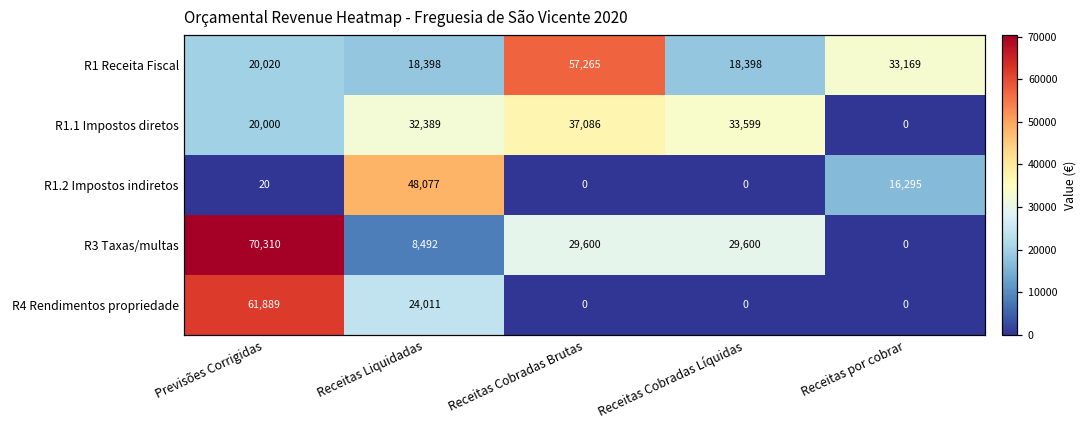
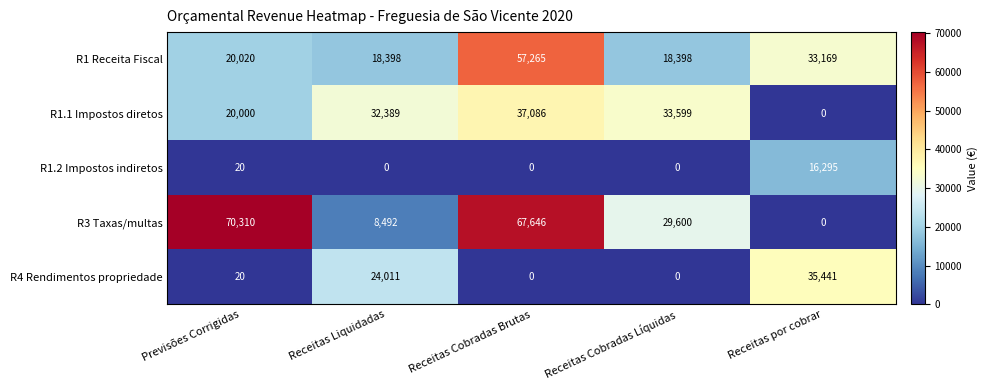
  {
    "R1 Receita Fiscal": {
      "Previsões Corrigidas": "20,020",
      "Receitas Liquidadas": "18,398",
      "Receitas Cobradas Brutas": "57,265",
      "Receitas Cobradas Líquidas": "18,398",
      "Receitas por cobrar": "33,169"
    },
    "R1.1 Impostos diretos": {
      "Previsões Corrigidas": "20,000",
      "Receitas Liquidadas": "32,389",
      "Receitas Cobradas Brutas": "37,086",
      "Receitas Cobradas Líquidas": "33,599",
      "Receitas por cobrar": "0"
    },
    "R1.2 Impostos indiretos": {
      "Previsões Corrigidas": "20",
-     "Receitas Liquidadas": "48,077",
+     "Receitas Liquidadas": "0",
      "Receitas Cobradas Brutas": "0",
      "Receitas Cobradas Líquidas": "0",
      "Receitas por cobrar": "16,295"
    },
    "R3 Taxas/multas": {
      "Previsões Corrigidas": "70,310",
      "Receitas Liquidadas": "8,492",
-     "Receitas Cobradas Brutas": "29,600",
+     "Receitas Cobradas Brutas": "67,646",
      "Receitas Cobradas Líquidas": "29,600",
      "Receitas por cobrar": "0"
    },
    "R4 Rendimentos propriedade": {
-     "Previsões Corrigidas": "61,889",
+     "Previsões Corrigidas": "20",
      "Receitas Liquidadas": "24,011",
      "Receitas Cobradas Brutas": "0",
      "Receitas Cobradas Líquidas": "0",
-     "Receitas por cobrar": "0"
+     "Receitas por cobrar": "35,441"
    }
  }
